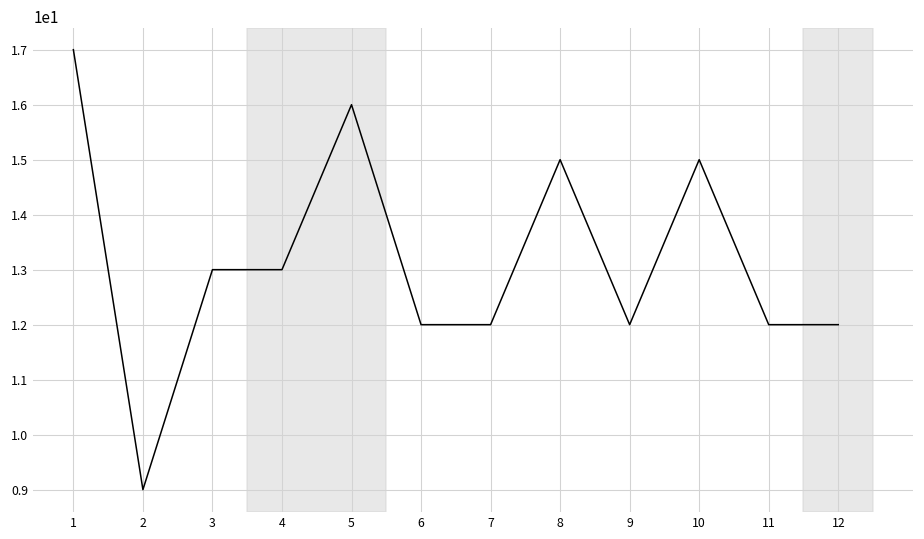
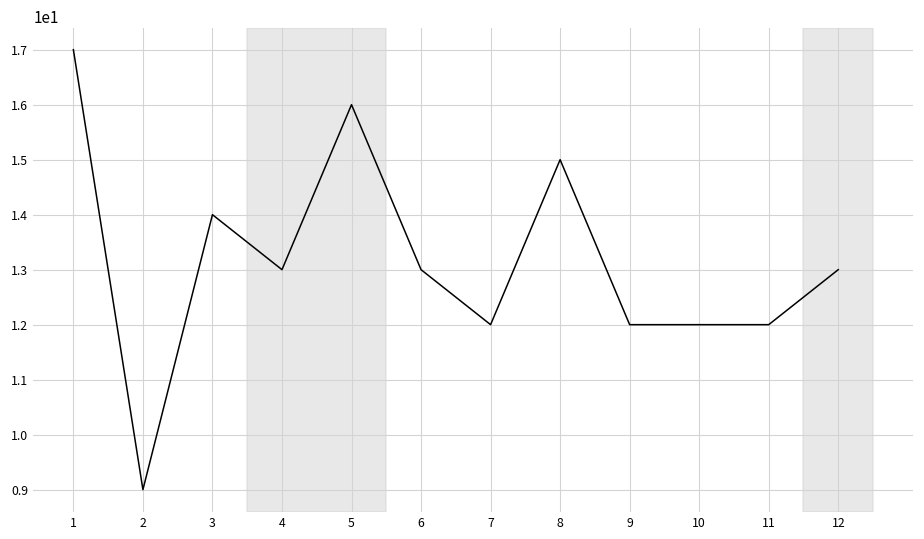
  {
    "1": 17,
    "2": 9,
-   "3": 13,
+   "3": 14,
    "4": 13,
    "5": 16,
-   "6": 12,
+   "6": 13,
    "7": 12,
    "8": 15,
    "9": 12,
-   "10": 15,
+   "10": 12,
    "11": 12,
-   "12": 12
+   "12": 13
  }
